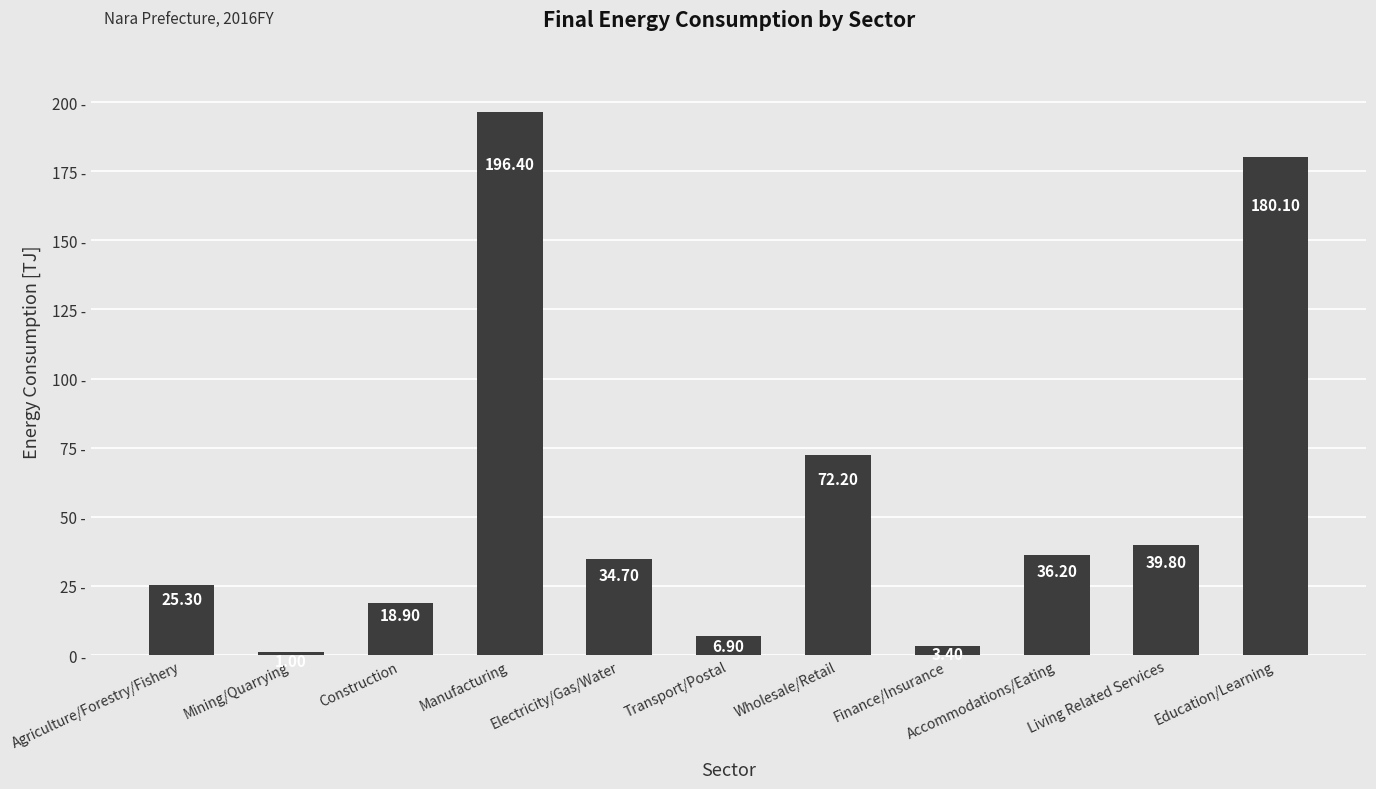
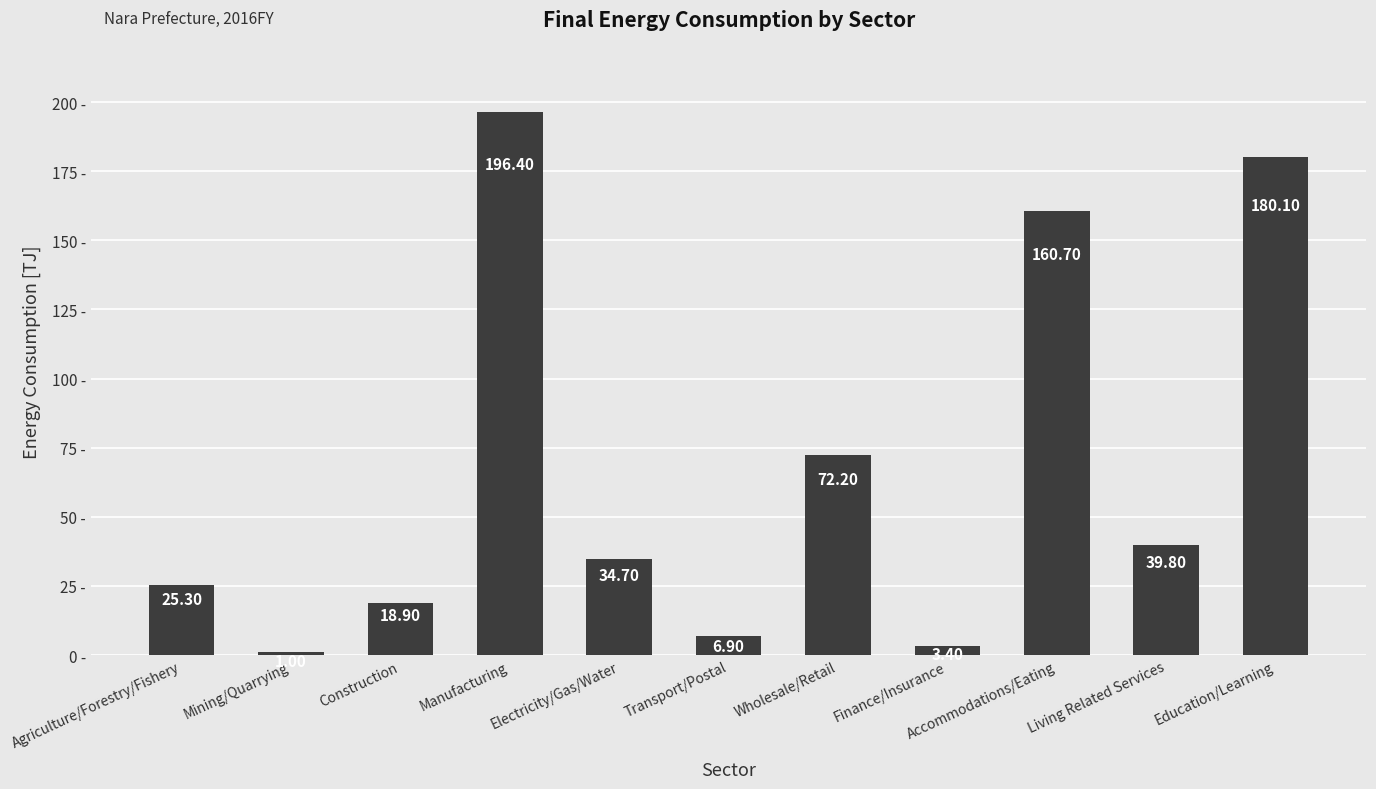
  {
    "Agriculture/Forestry/Fishery": 25.30,
    "Construction": 18.90,
    "Manufacturing": 196.40,
    "Electricity/Gas/Water": 34.70,
    "Transport/Postal": 6.90,
    "Wholesale/Retail": 72.20,
-   "Accommodations/Eating": 36.20,
+   "Accommodations/Eating": 160.70,
    "Living Related Services": 39.80,
    "Education/Learning": 180.10
  }
